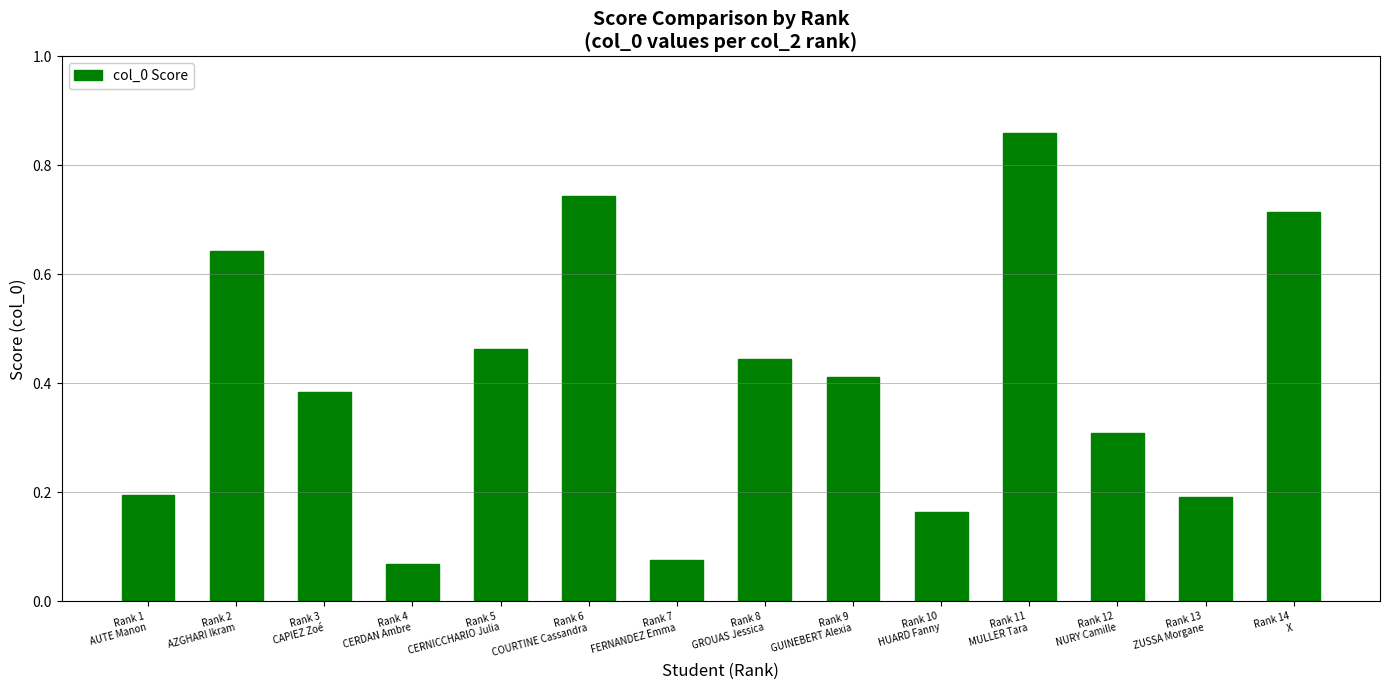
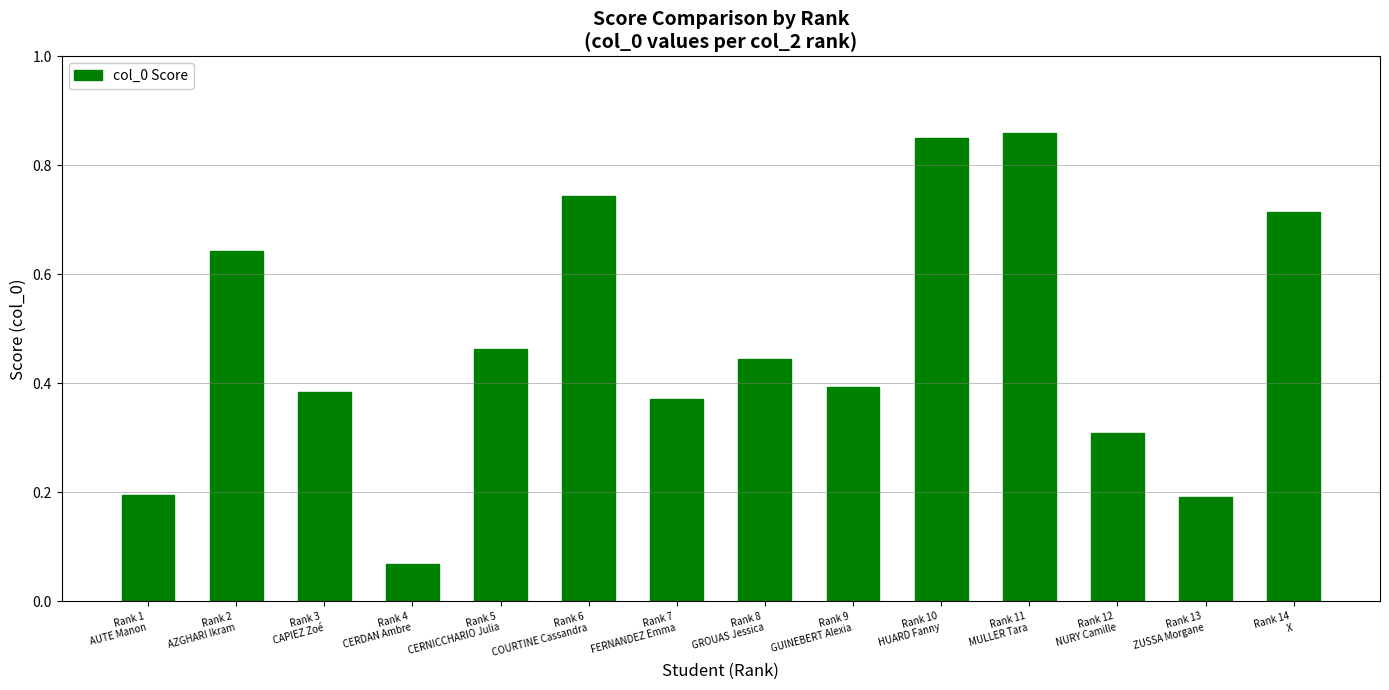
  {
    "Rank 1 AUTE Manon": 0.20,
    "Rank 2 AZGHARI Ikram": 0.64,
    "Rank 3 CAPIEZ Zoé": 0.38,
    "Rank 4 CERDAN Ambre": 0.07,
    "Rank 5 CERNICCHARIO Julia": 0.46,
    "Rank 6 COURTINE Cassandra": 0.74,
-   "Rank 7 FERNANDEZ Emma": 0.08,
+   "Rank 7 FERNANDEZ Emma": 0.37,
    "Rank 8 GROUAS Jessica": 0.44,
-   "Rank 9 GUINEBERT Alexia": 0.41,
-   "Rank 10 HUARD Fanny": 0.16,
+   "Rank 9 GUINEBERT Alexia": 0.39,
+   "Rank 10 HUARD Fanny": 0.85,
    "Rank 11 MULLER Tara": 0.86,
    "Rank 12 NURY Camille": 0.31,
    "Rank 13 ZUSSA Morgane": 0.19,
    "Rank 14 X": 0.71
  }
